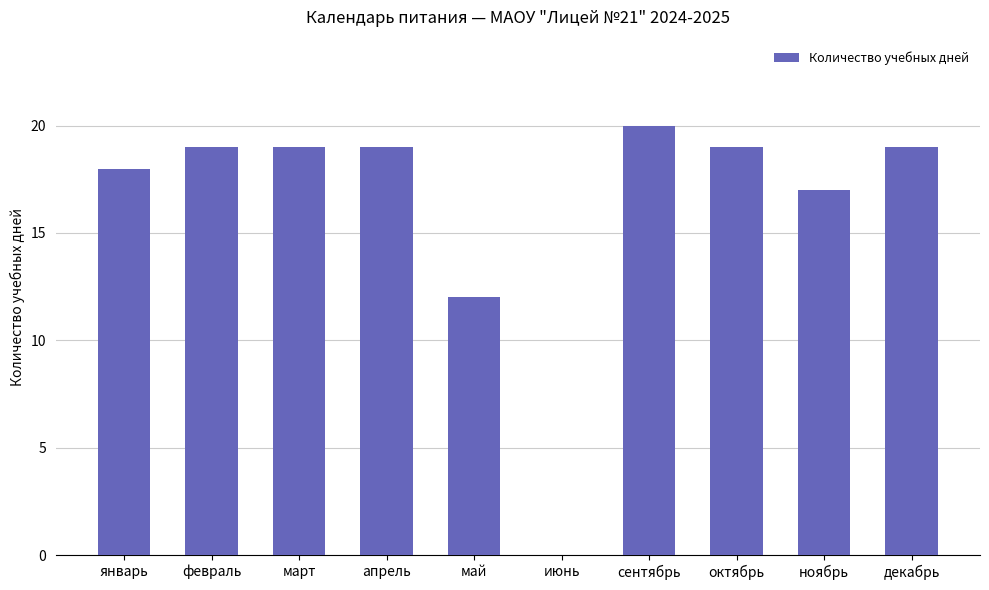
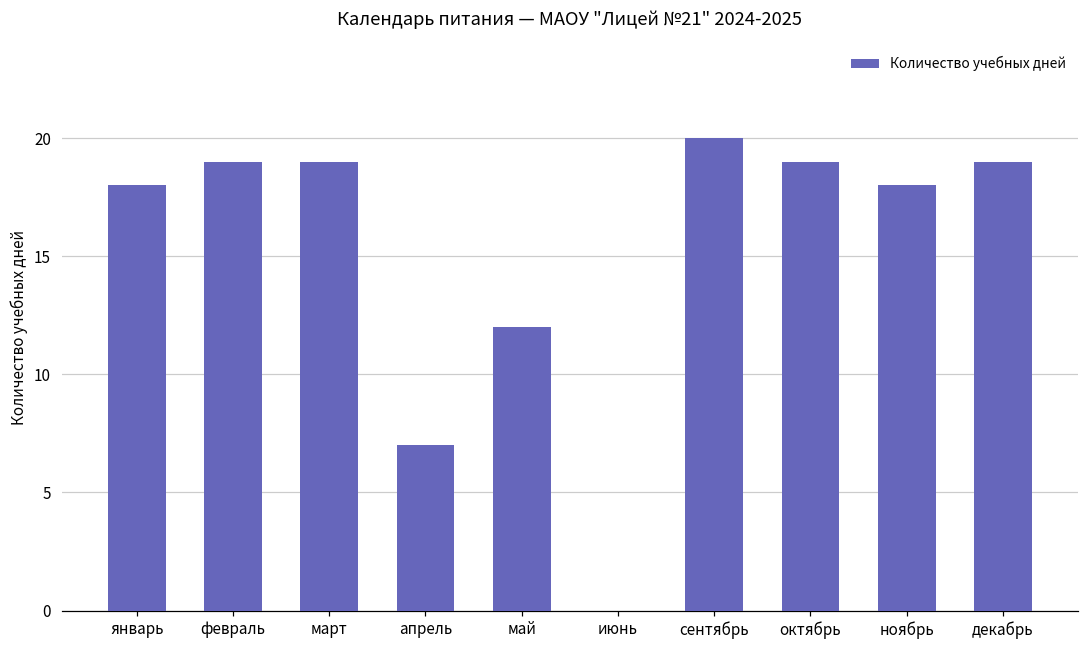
  {
    "январь": 18,
    "февраль": 19,
    "март": 19,
-   "апрель": 19,
+   "апрель": 7,
    "май": 12,
    "июнь": 0,
    "сентябрь": 20,
    "октябрь": 19,
-   "ноябрь": 17,
+   "ноябрь": 18,
    "декабрь": 19
  }
